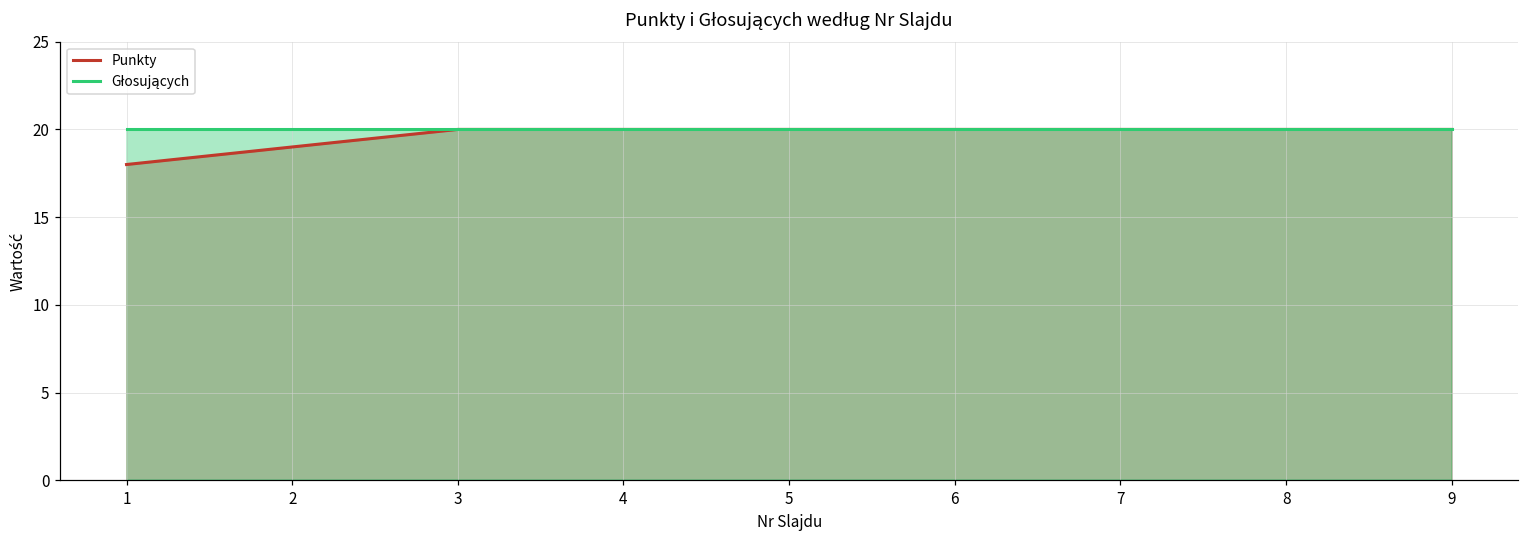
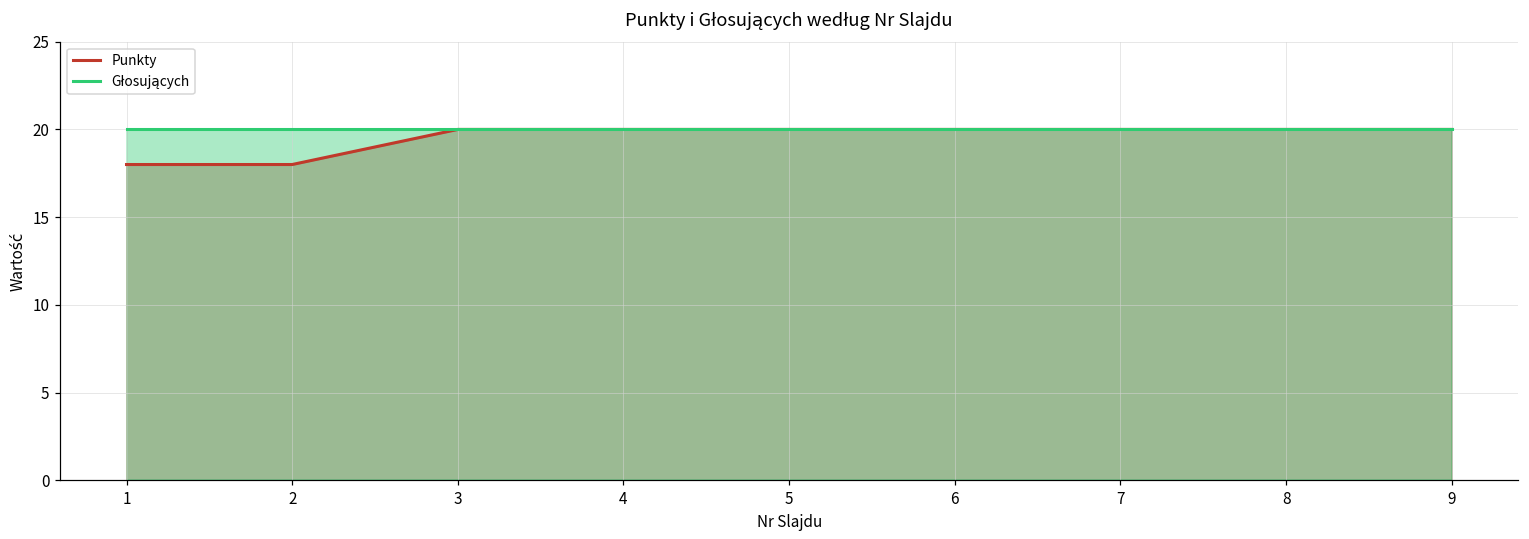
  {
    "Punkty": {
      "1": 18,
-     "2": 19
+     "2": 18
    },
    "Głosujących": {
      "1": 20,
      "2": 20
    }
  }
